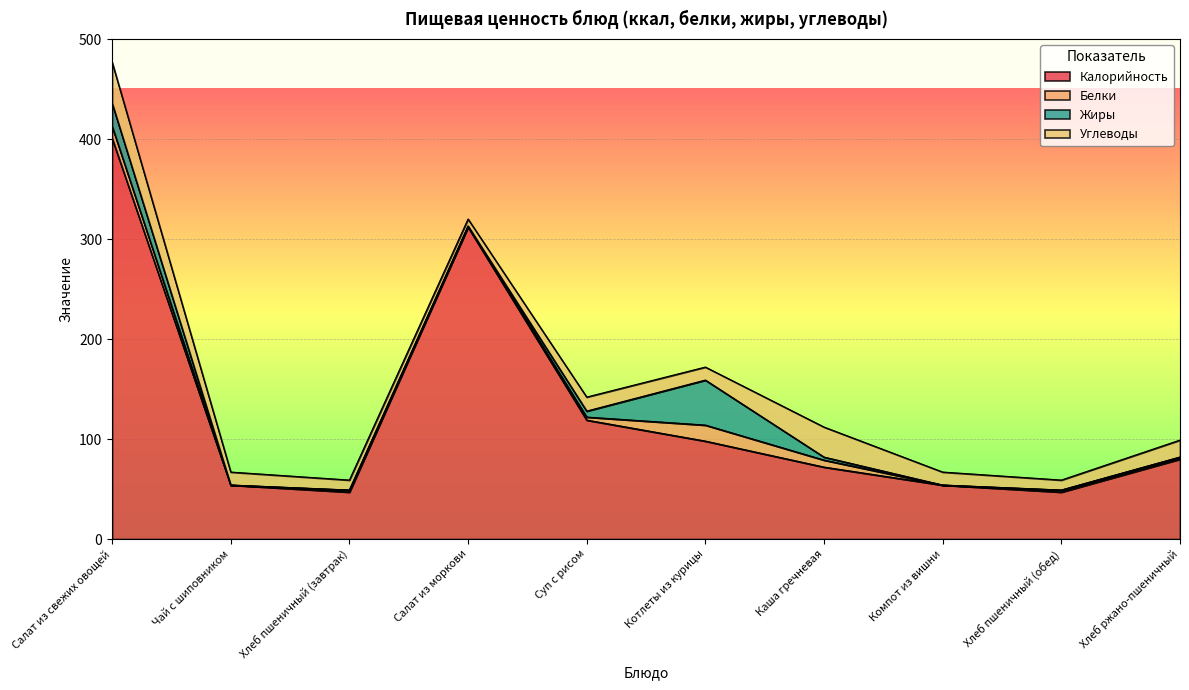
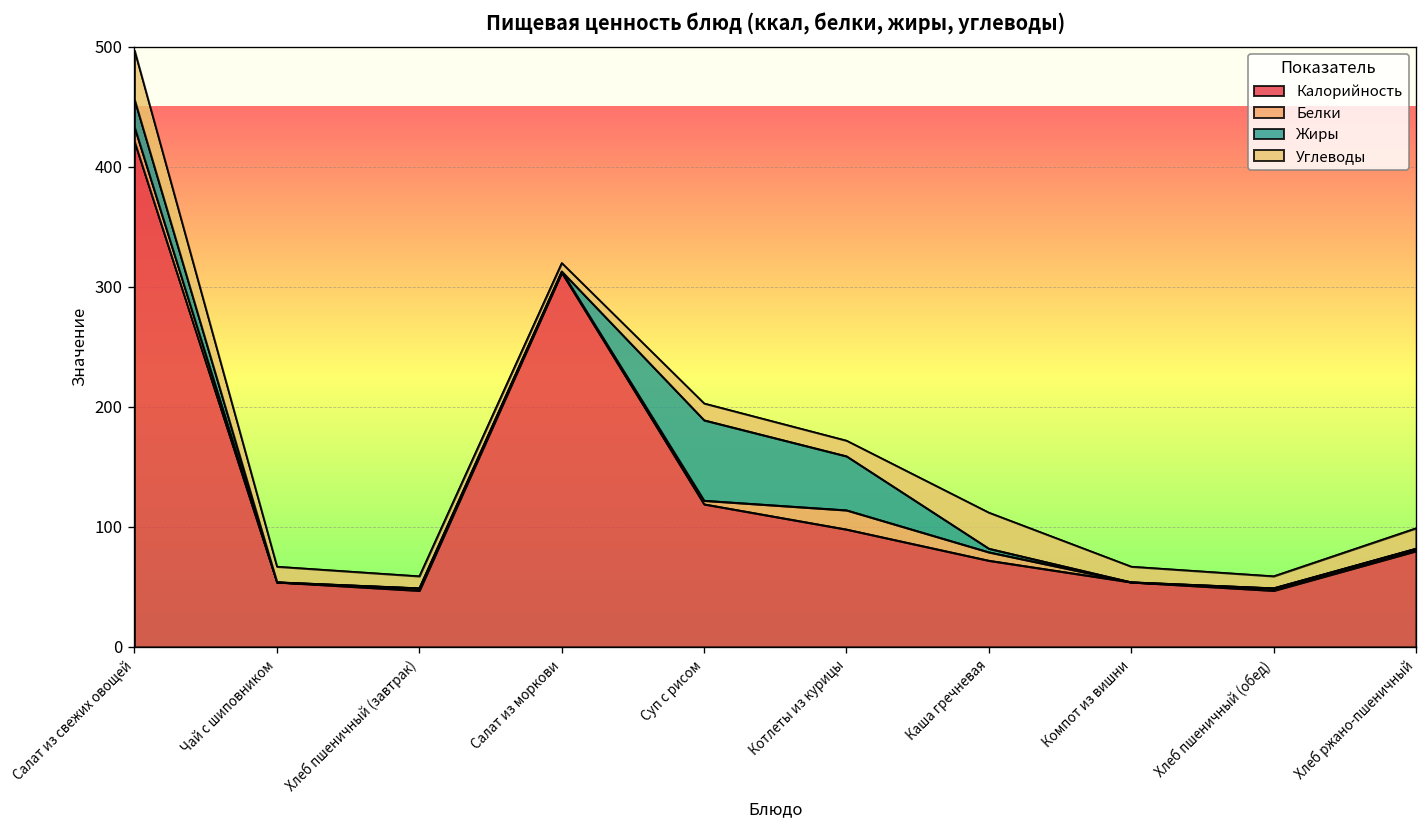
  {
    "Калорийность": {
-     "Салат из свежих овощей": 401,
+     "Салат из свежих овощей": 421,
      "Суп с рисом": 119,
      "Котлеты из курицы": 98,
      "Каша гречневая": 72
    },
    "Жиры": {
      "Салат из свежих овощей": 23,
-     "Суп с рисом": 6,
+     "Суп с рисом": 67,
      "Котлеты из курицы": 45,
      "Каша гречневая": 3
    }
  }
